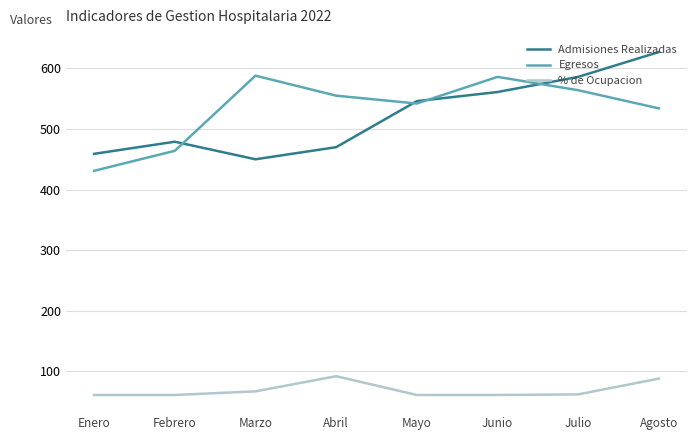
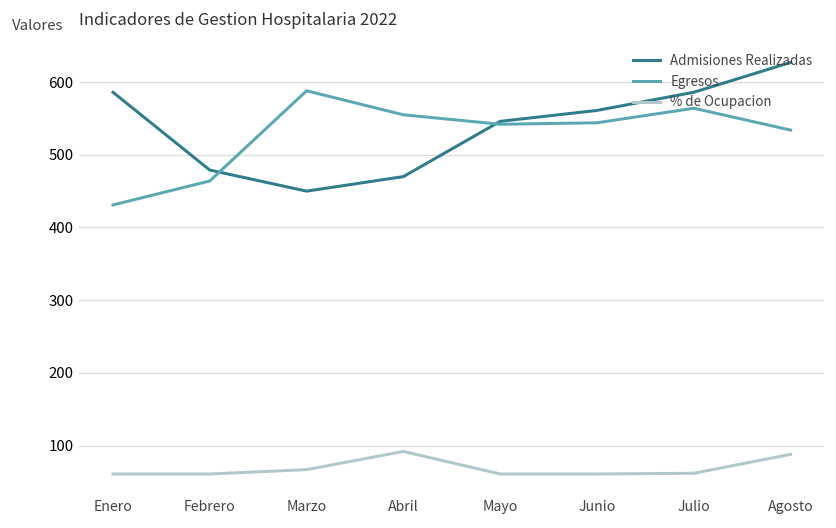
  {
    "Admisiones Realizadas": {
-     "Enero": 460,
+     "Enero": 590,
      "Febrero": 480,
      "Marzo": 450,
      "Abril": 470,
      "Junio": 560,
      "Julio": 590,
      "Agosto": 630
    },
    "Egresos": {
      "Enero": 430,
      "Febrero": 460,
      "Marzo": 590,
      "Abril": 560,
-     "Junio": 590,
+     "Junio": 540,
      "Julio": 560,
      "Agosto": 530
    },
    "% de Ocupacion": {
      "Enero": 60,
      "Febrero": 60,
      "Marzo": 70,
      "Abril": 90,
      "Mayo": 60,
      "Junio": 60,
      "Julio": 60,
      "Agosto": 90
    }
  }
